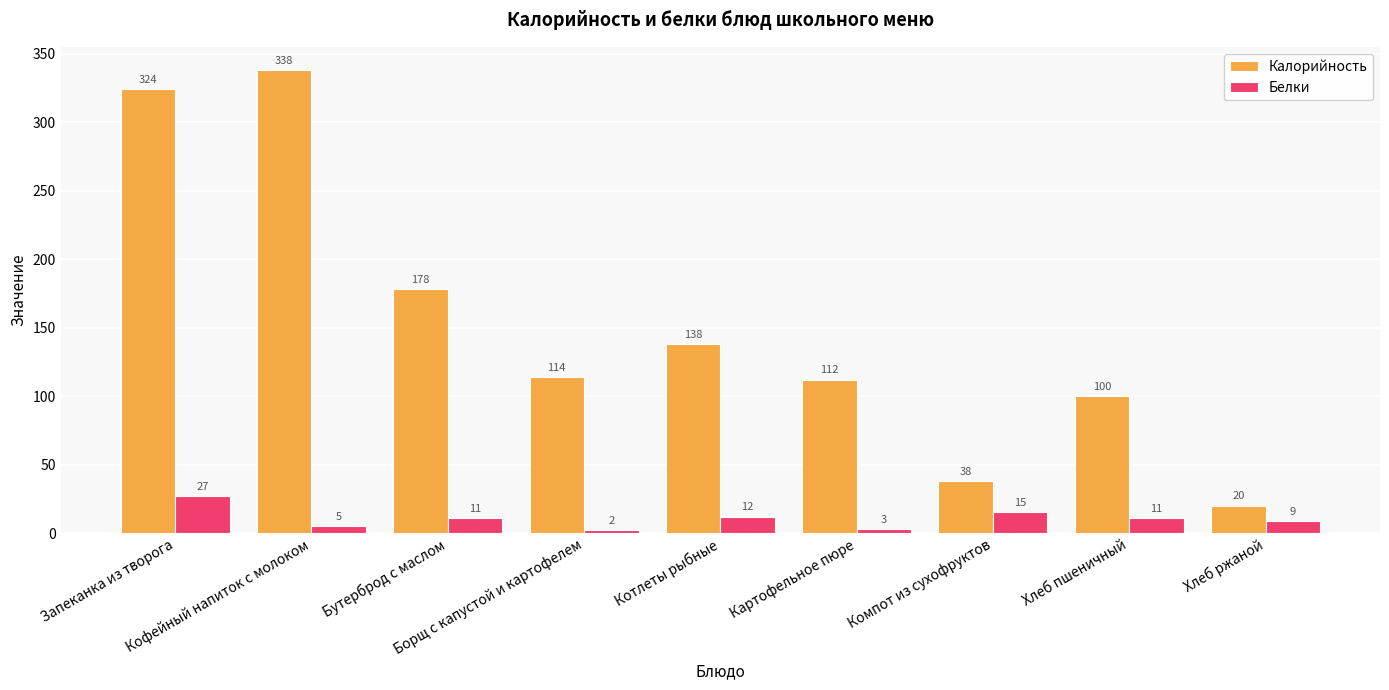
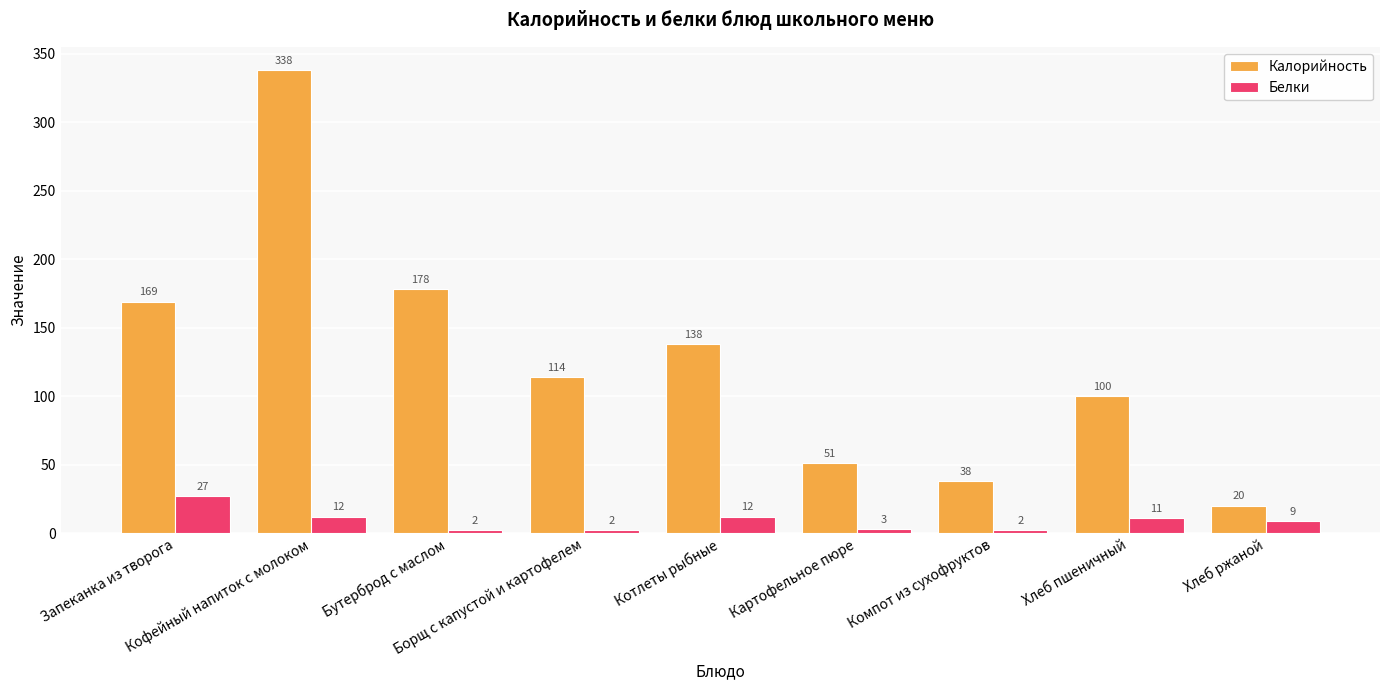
  {
    "Калорийность": {
-     "Запеканка из творога": 324,
+     "Запеканка из творога": 169,
      "Кофейный напиток с молоком": 338,
      "Бутерброд с маслом": 178,
      "Борщ с капустой и картофелем": 114,
      "Котлеты рыбные": 138,
-     "Картофельное пюре": 112,
+     "Картофельное пюре": 51,
      "Компот из сухофруктов": 38,
      "Хлеб пшеничный": 100,
      "Хлеб ржаной": 20
    },
    "Белки": {
      "Запеканка из творога": 27,
-     "Кофейный напиток с молоком": 5,
-     "Бутерброд с маслом": 11,
+     "Кофейный напиток с молоком": 12,
+     "Бутерброд с маслом": 2,
      "Борщ с капустой и картофелем": 2,
      "Котлеты рыбные": 12,
      "Картофельное пюре": 3,
-     "Компот из сухофруктов": 15,
+     "Компот из сухофруктов": 2,
      "Хлеб пшеничный": 11,
      "Хлеб ржаной": 9
    }
  }
